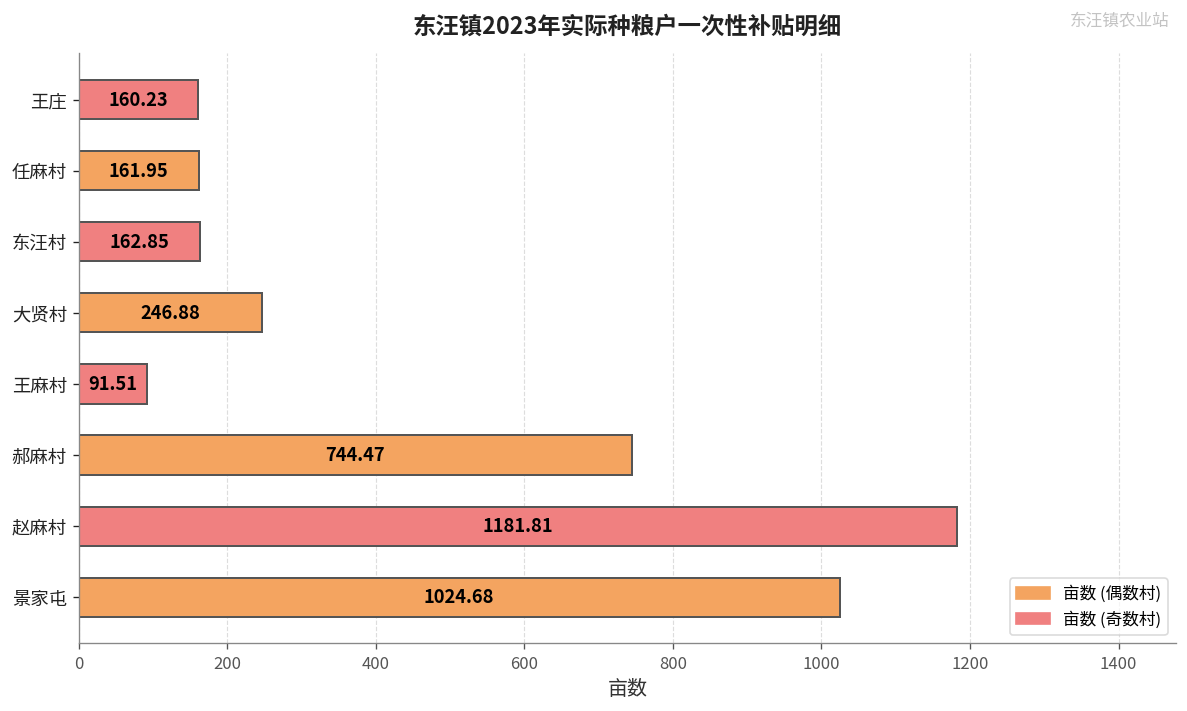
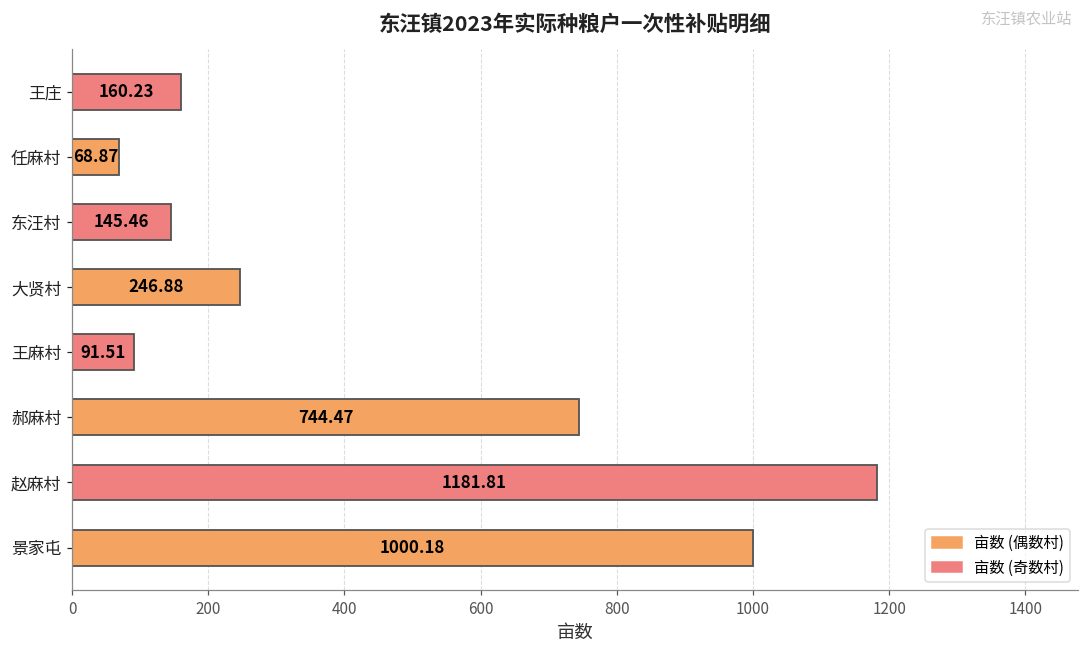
  {
    "王庄": 160.23,
-   "任麻村": 161.95,
-   "东汪村": 162.85,
+   "任麻村": 68.87,
+   "东汪村": 145.46,
    "大贤村": 246.88,
    "王麻村": 91.51,
    "郝麻村": 744.47,
    "赵麻村": 1181.81,
-   "景家屯": 1024.68
+   "景家屯": 1000.18
  }
